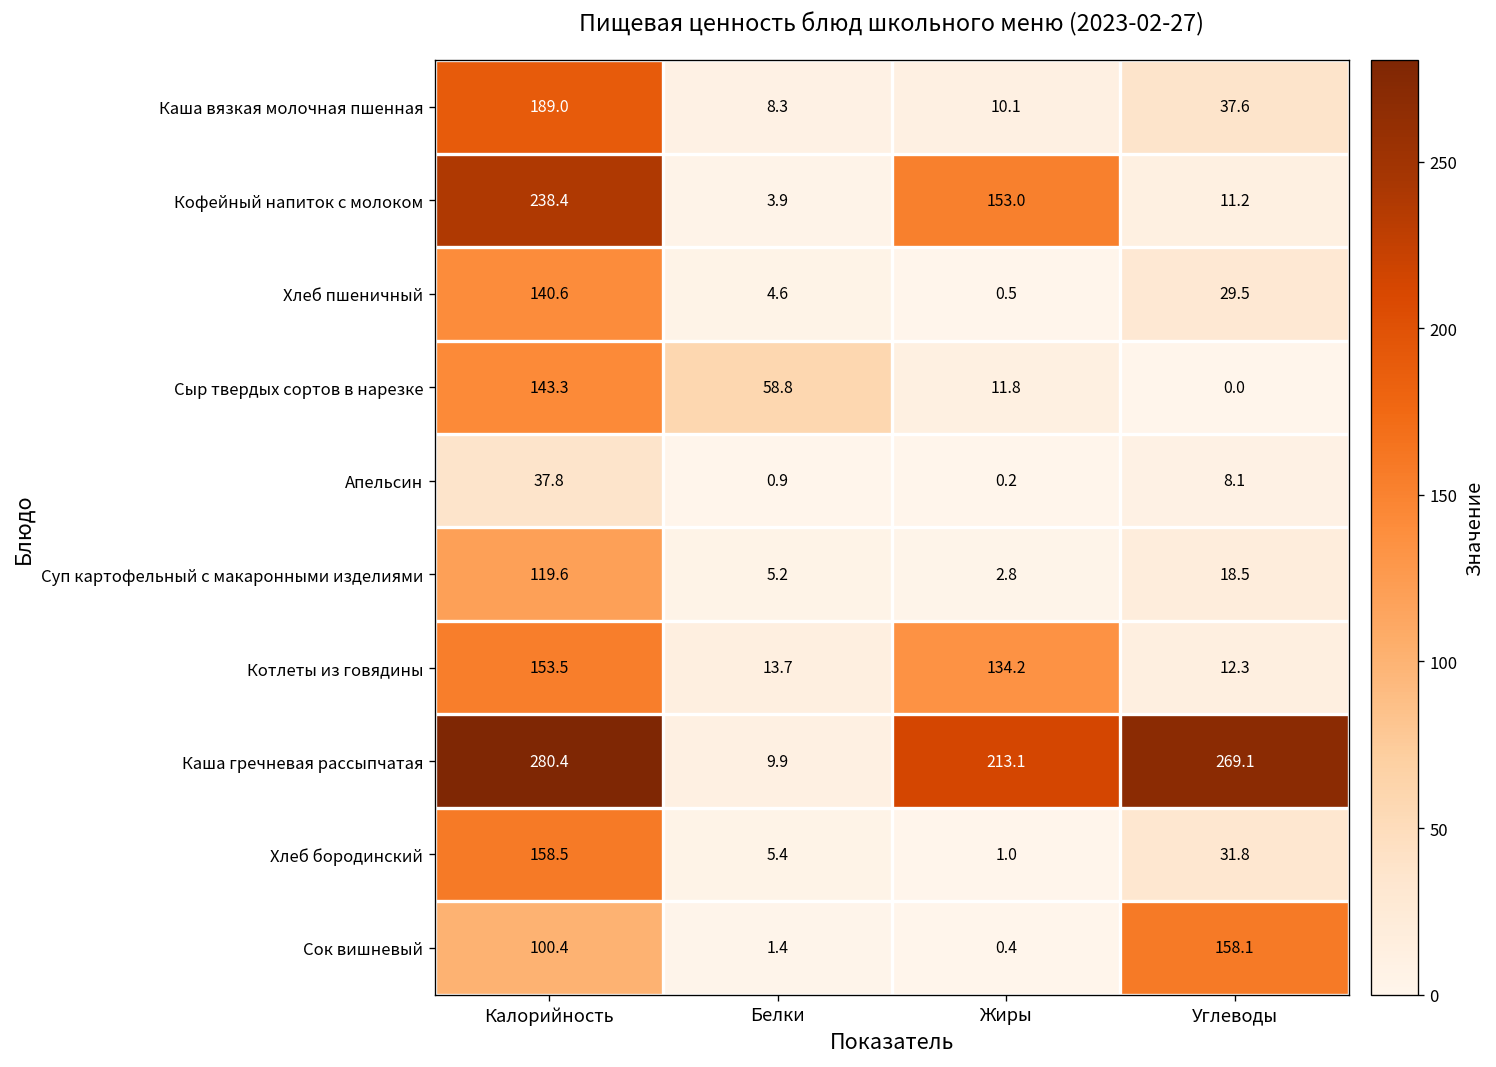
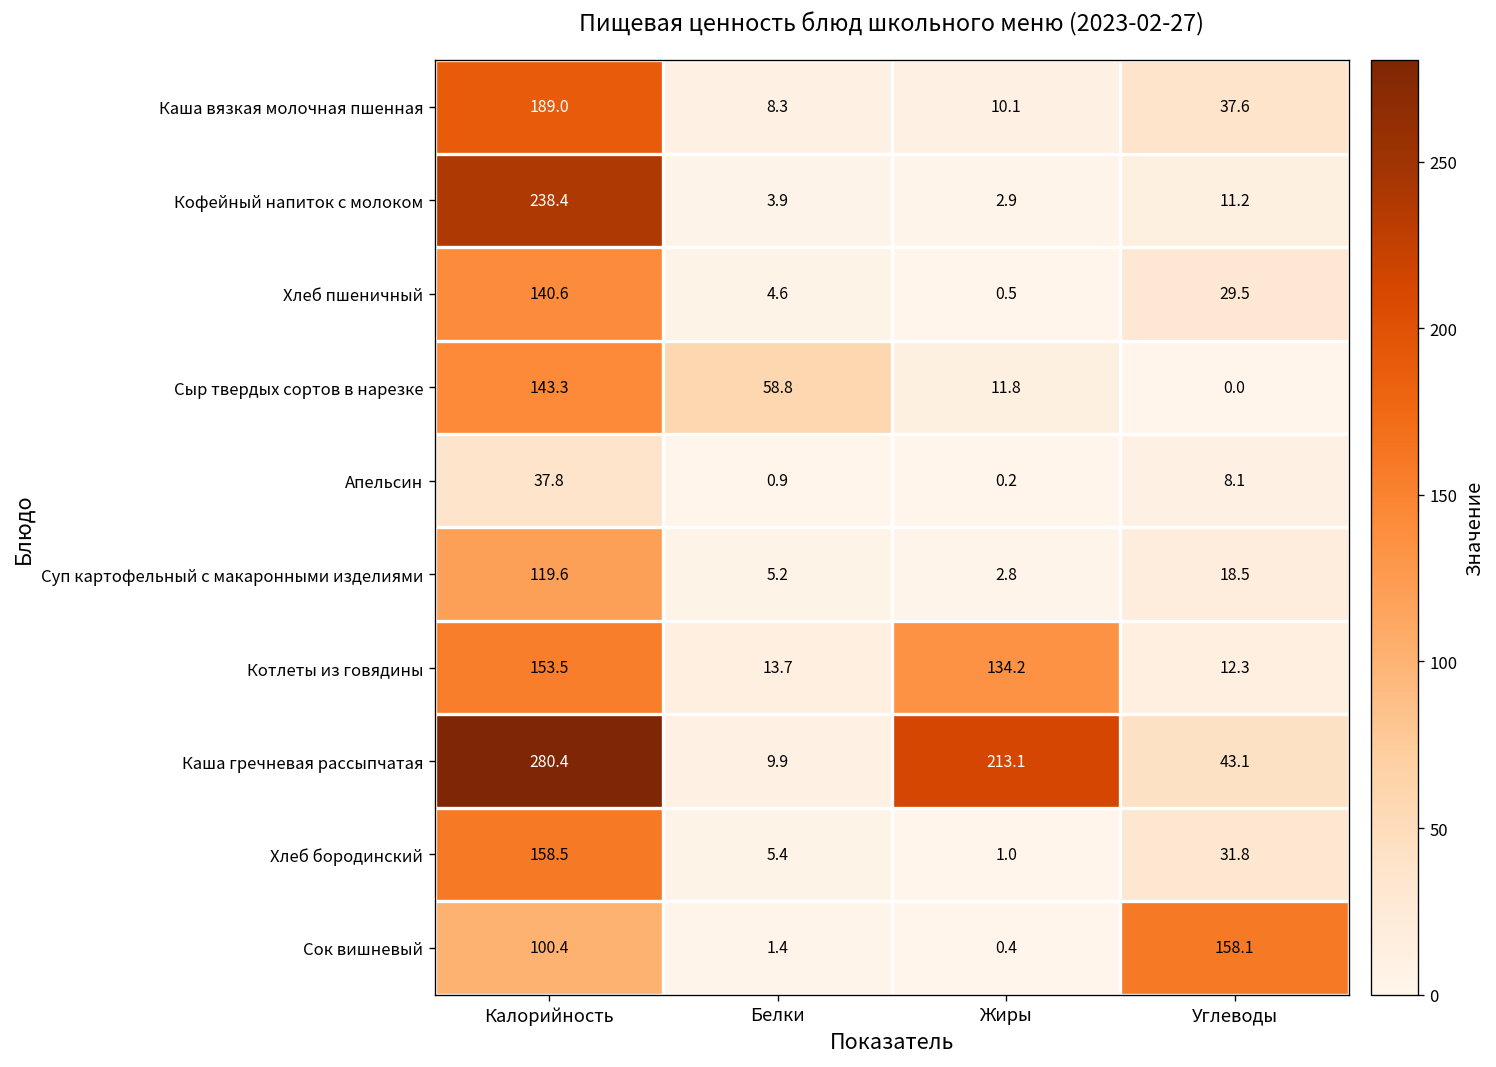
  {
    "Каша вязкая молочная пшенная": {
      "Калорийность": 189.0,
      "Белки": 8.3,
      "Жиры": 10.1,
      "Углеводы": 37.6
    },
    "Кофейный напиток с молоком": {
      "Калорийность": 238.4,
      "Белки": 3.9,
-     "Жиры": 153.0,
+     "Жиры": 2.9,
      "Углеводы": 11.2
    },
    "Хлеб пшеничный": {
      "Калорийность": 140.6,
      "Белки": 4.6,
      "Жиры": 0.5,
      "Углеводы": 29.5
    },
    "Сыр твердых сортов в нарезке": {
      "Калорийность": 143.3,
      "Белки": 58.8,
      "Жиры": 11.8,
      "Углеводы": 0.0
    },
    "Апельсин": {
      "Калорийность": 37.8,
      "Белки": 0.9,
      "Жиры": 0.2,
      "Углеводы": 8.1
    },
    "Суп картофельный с макаронными изделиями": {
      "Калорийность": 119.6,
      "Белки": 5.2,
      "Жиры": 2.8,
      "Углеводы": 18.5
    },
    "Котлеты из говядины": {
      "Калорийность": 153.5,
      "Белки": 13.7,
      "Жиры": 134.2,
      "Углеводы": 12.3
    },
    "Каша гречневая рассыпчатая": {
      "Калорийность": 280.4,
      "Белки": 9.9,
      "Жиры": 213.1,
-     "Углеводы": 269.1
+     "Углеводы": 43.1
    },
    "Хлеб бородинский": {
      "Калорийность": 158.5,
      "Белки": 5.4,
      "Жиры": 1.0,
      "Углеводы": 31.8
    },
    "Сок вишневый": {
      "Калорийность": 100.4,
      "Белки": 1.4,
      "Жиры": 0.4,
      "Углеводы": 158.1
    }
  }
